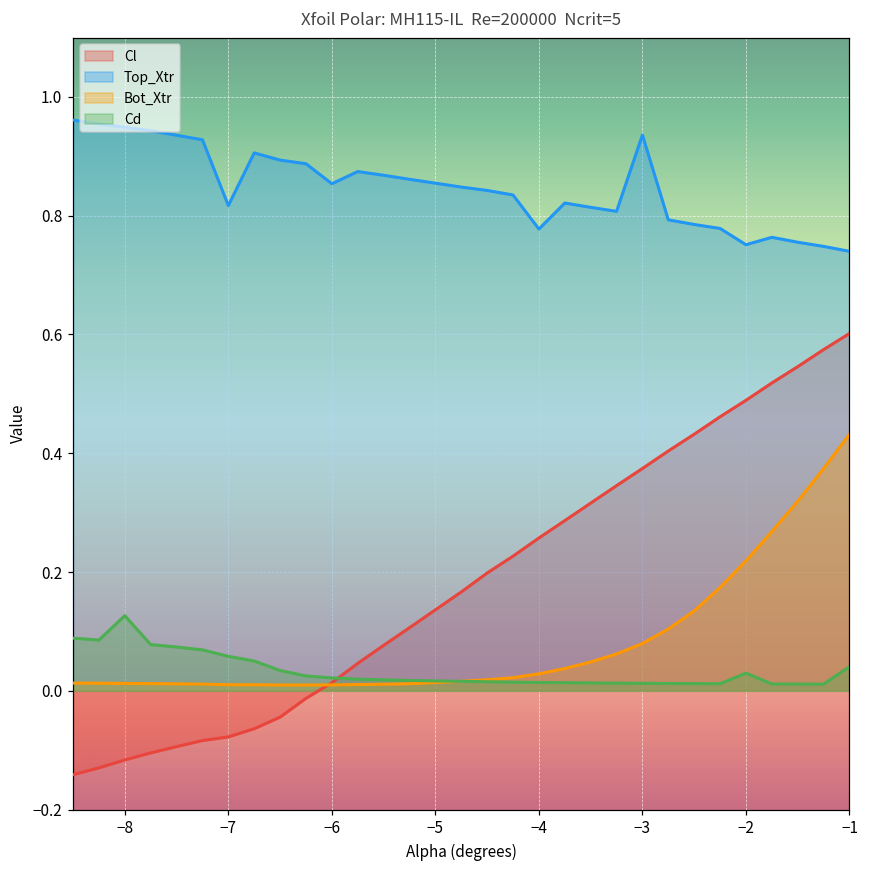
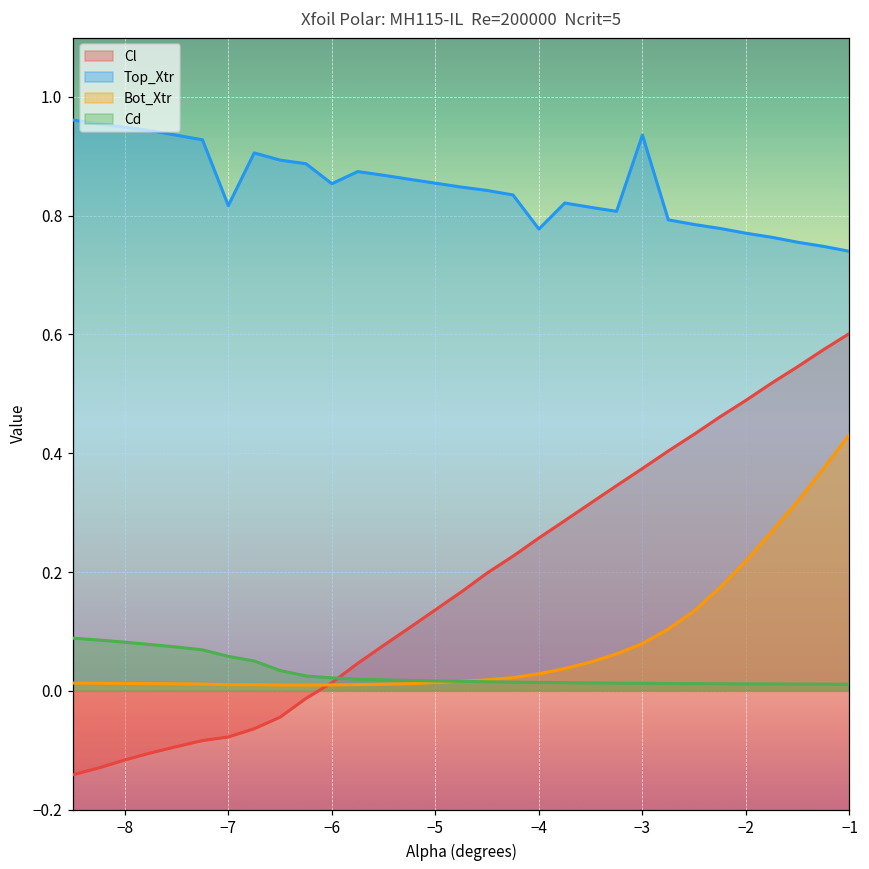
  {
    "Top_Xtr": {
      "−7": 0.82,
      "−6": 0.85,
      "−4": 0.78,
      "−3": 0.94,
-     "−2": 0.75,
+     "−2": 0.77,
      "−1": 0.74
    },
    "Cd": {
-     "−8": 0.13,
+     "−8": 0.08,
      "−7": 0.06,
      "−6": 0.02,
      "−4": 0.01,
      "−3": 0.01,
-     "−2": 0.03,
-     "−1": 0.04
+     "−2": 0.01,
+     "−1": 0.01
    }
  }
